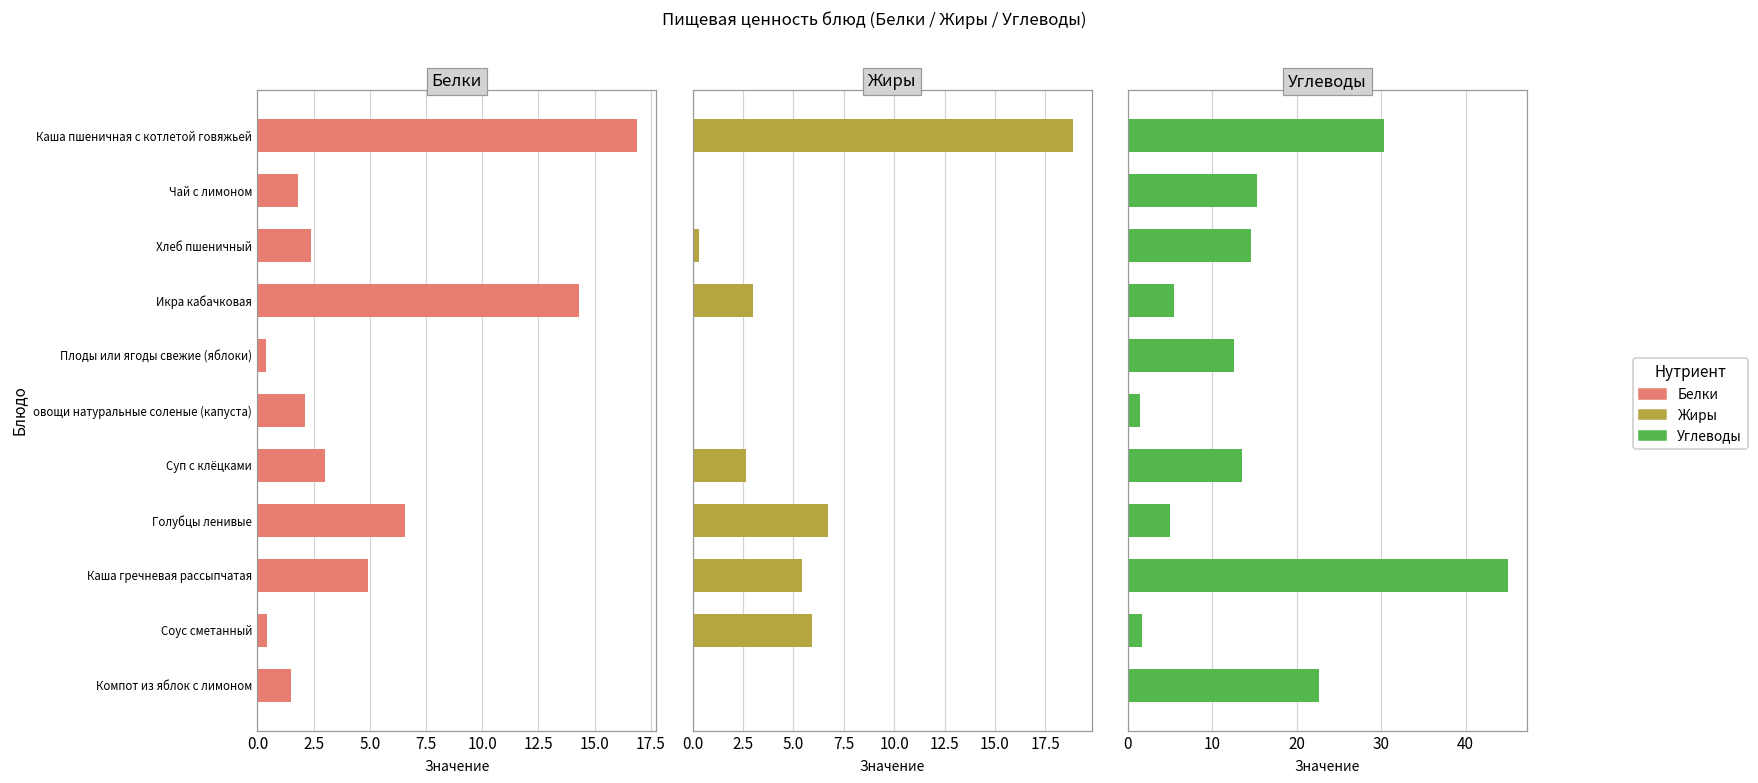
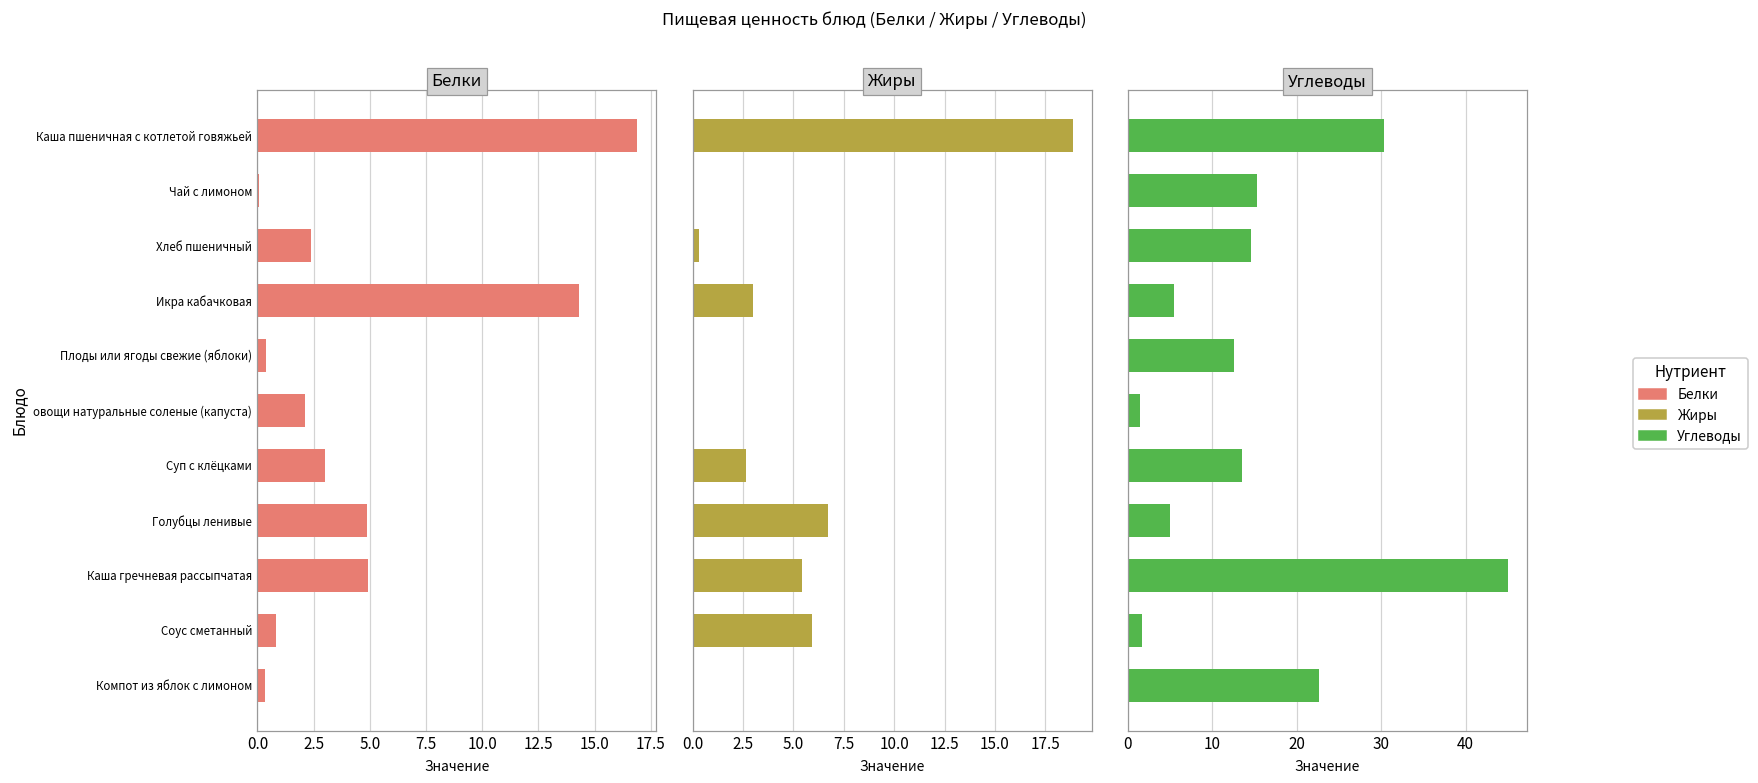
  {
    "Белки": {
      "Каша пшеничная с котлетой говяжьей": 16.9,
-     "Чай с лимоном": 1.8,
+     "Чай с лимоном": 0.1,
      "Хлеб пшеничный": 2.4,
      "Икра кабачковая": 14.3,
      "Плоды или ягоды свежие (яблоки)": 0.4,
      "овощи натуральные соленые (капуста)": 2.1,
      "Суп с клёцками": 3.0,
-     "Голубцы ленивые": 6.6,
+     "Голубцы ленивые": 4.9,
      "Каша гречневая рассыпчатая": 4.9,
-     "Соус сметанный": 0.4,
-     "Компот из яблок с лимоном": 1.5
+     "Соус сметанный": 0.8,
+     "Компот из яблок с лимоном": 0.3
    }
  }
